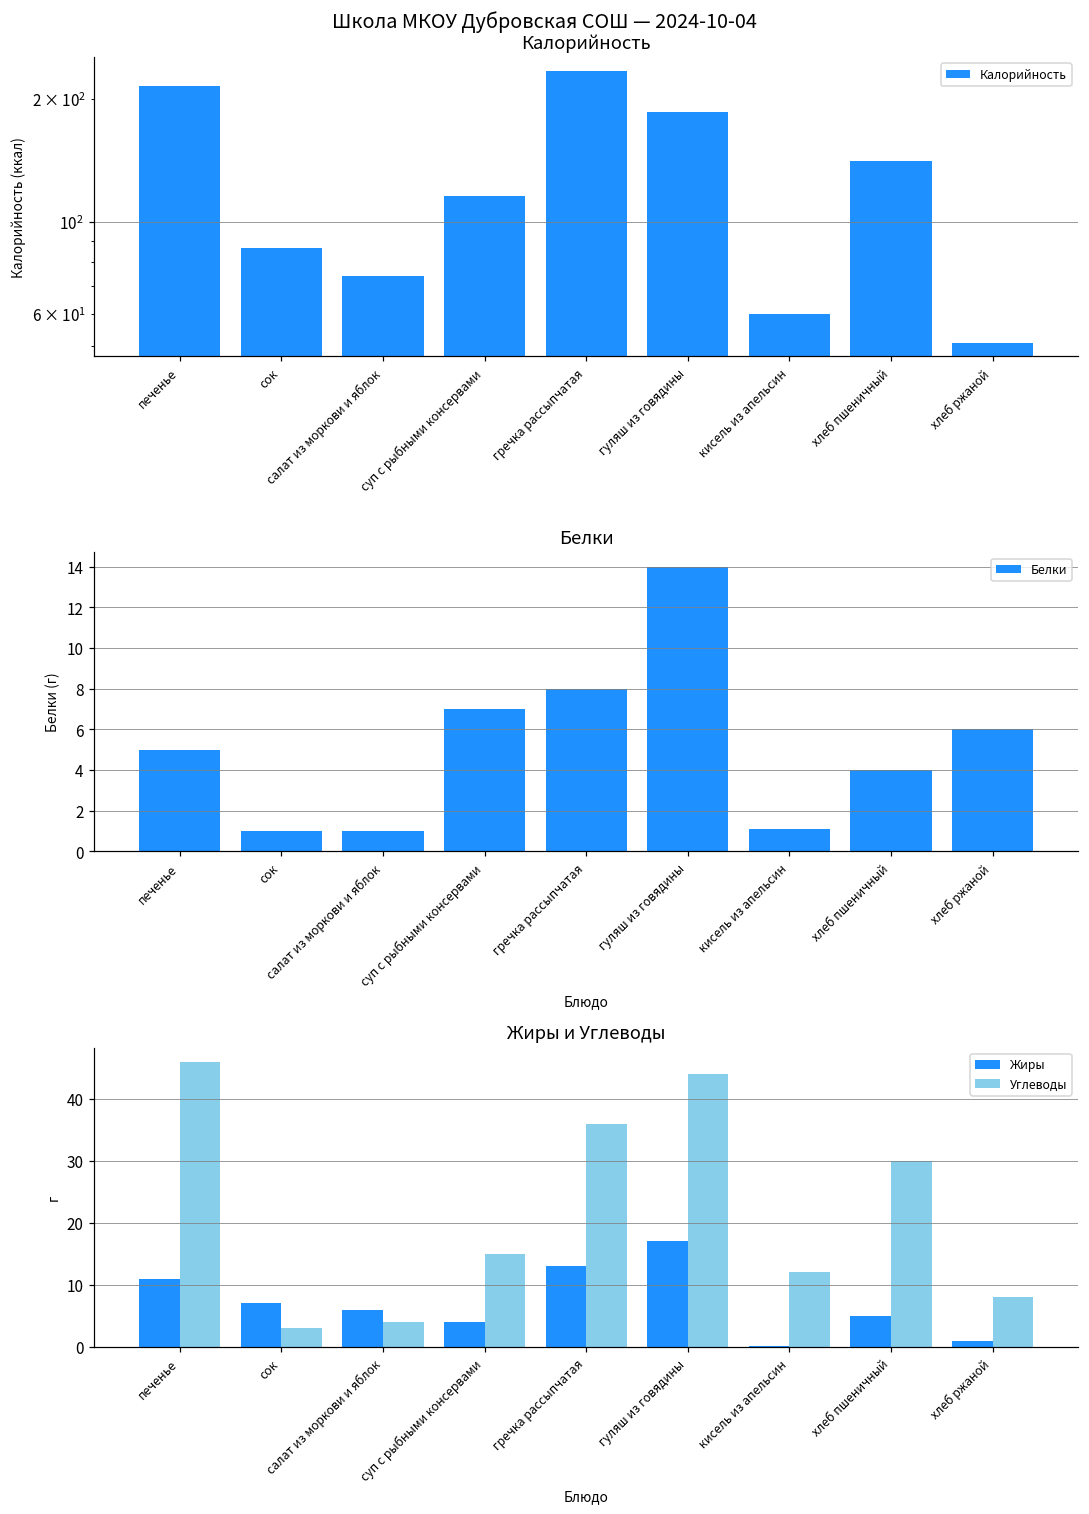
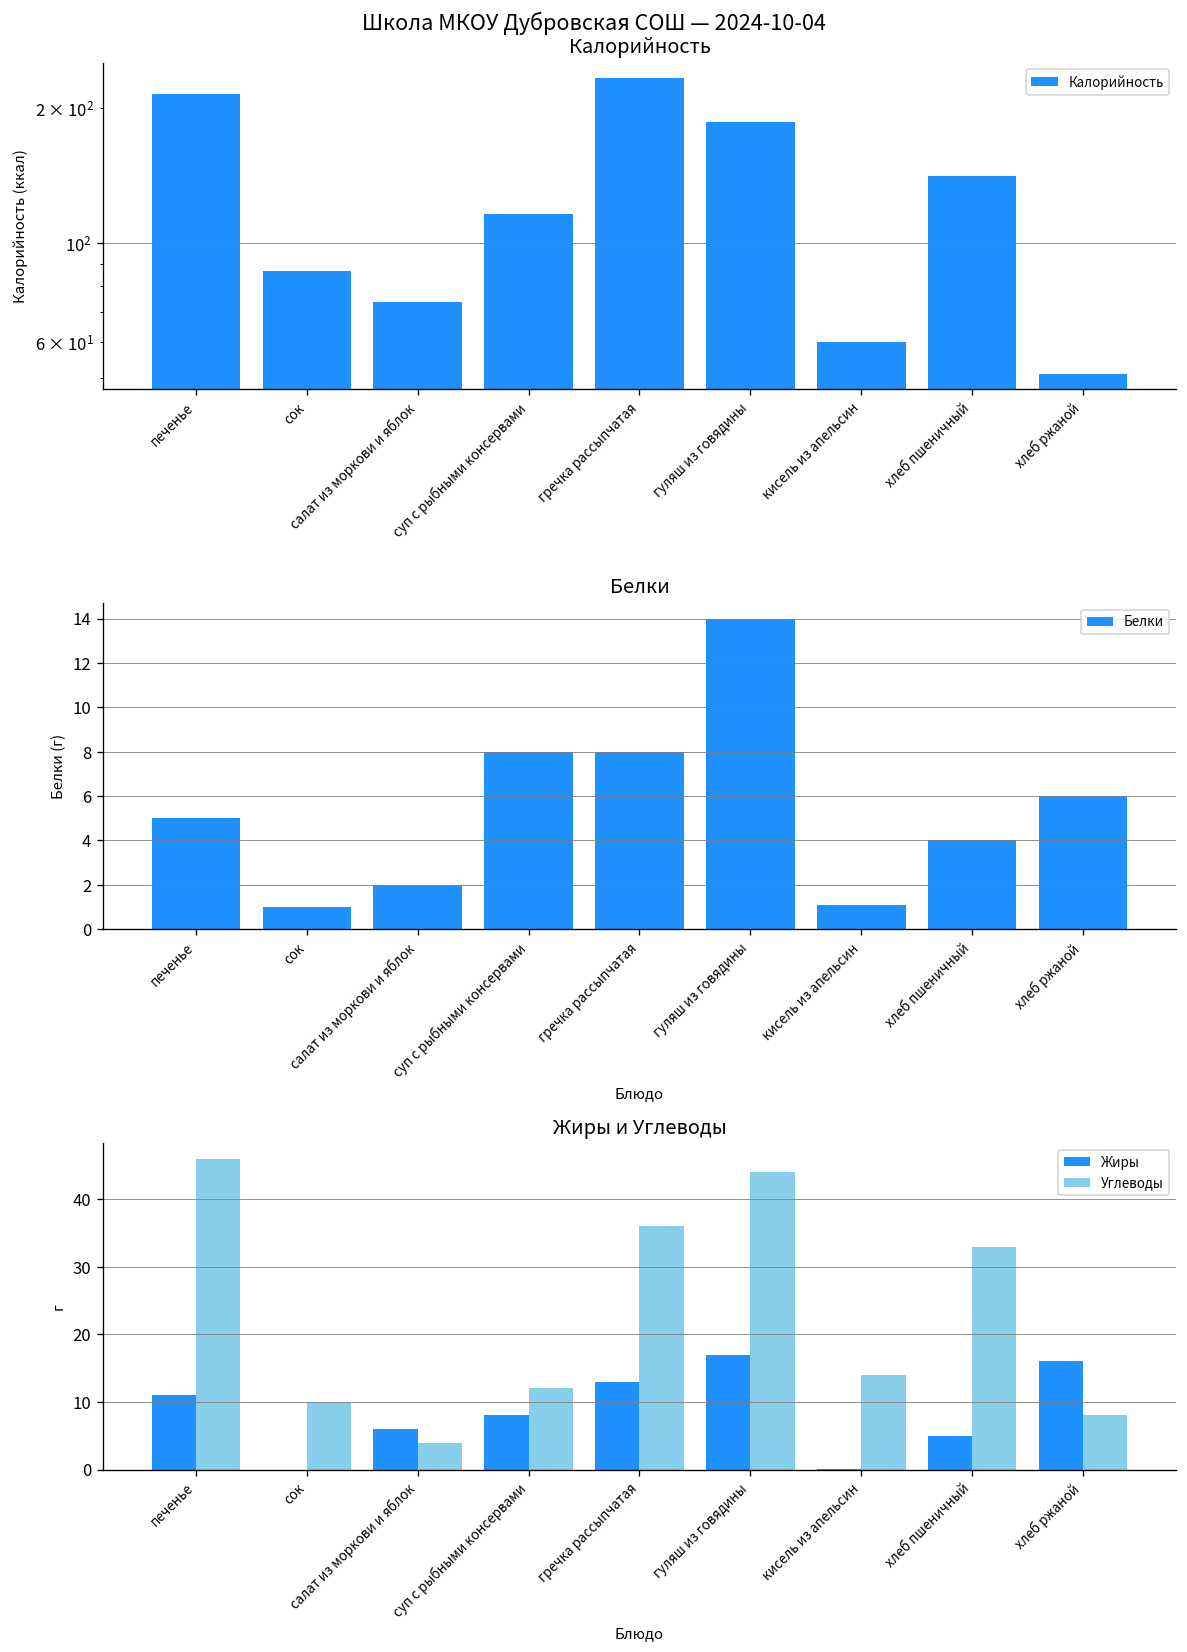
  {
    "Белки": {
      "печенье": 5,
      "сок": 1,
-     "салат из моркови и яблок": 1,
-     "суп с рыбными консервами": 7,
+     "салат из моркови и яблок": 2,
+     "суп с рыбными консервами": 8,
      "гречка рассыпчатая": 8,
      "гуляш из говядины": 14,
      "кисель из апельсин": 1,
      "хлеб пшеничный": 4,
      "хлеб ржаной": 6
    },
    "Жиры и Углеводы": {
      "Жиры": {
        "печенье": 11,
-       "сок": 7,
+       "сок": 0,
        "салат из моркови и яблок": 6,
-       "суп с рыбными консервами": 4,
+       "суп с рыбными консервами": 8,
        "гречка рассыпчатая": 13,
        "гуляш из говядины": 17,
        "хлеб пшеничный": 5,
-       "хлеб ржаной": 1
+       "хлеб ржаной": 16
      },
      "Углеводы": {
        "печенье": 46,
-       "сок": 3,
+       "сок": 10,
        "салат из моркови и яблок": 4,
-       "суп с рыбными консервами": 15,
+       "суп с рыбными консервами": 12,
        "гречка рассыпчатая": 36,
        "гуляш из говядины": 44,
-       "кисель из апельсин": 12,
-       "хлеб пшеничный": 30,
+       "кисель из апельсин": 14,
+       "хлеб пшеничный": 33,
        "хлеб ржаной": 8
      }
    }
  }
